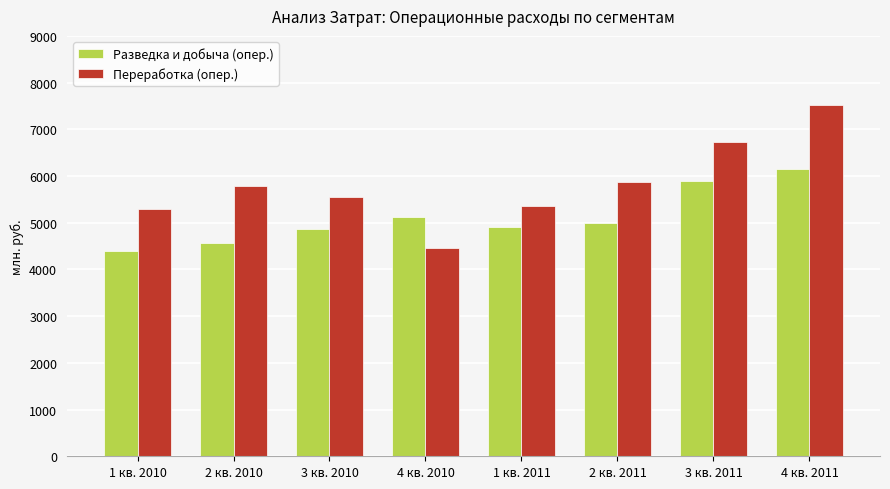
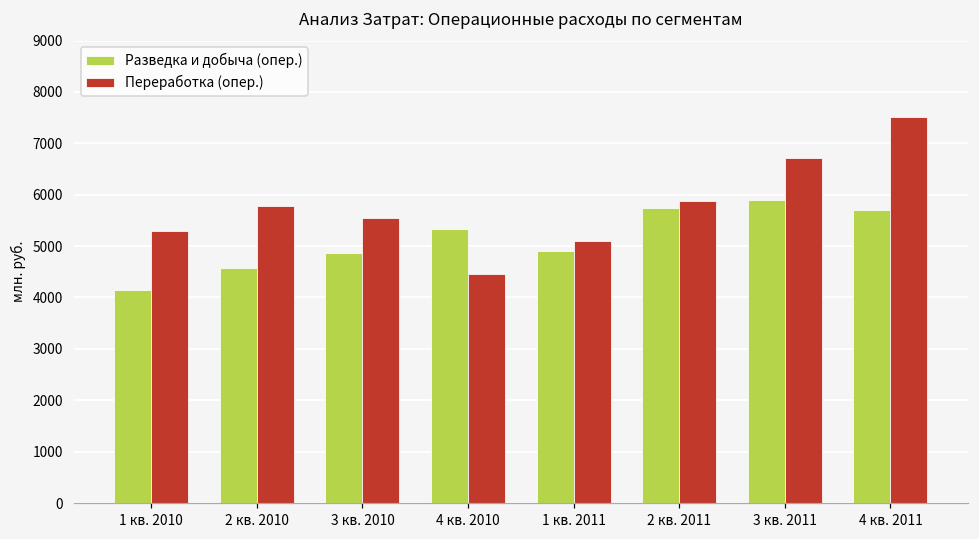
  {
    "Разведка и добыча (опер.)": {
-     "1 кв. 2010": 4400,
+     "1 кв. 2010": 4200,
      "2 кв. 2010": 4600,
      "3 кв. 2010": 4900,
-     "4 кв. 2010": 5100,
+     "4 кв. 2010": 5300,
      "1 кв. 2011": 4900,
-     "2 кв. 2011": 5000,
+     "2 кв. 2011": 5700,
      "3 кв. 2011": 5900,
-     "4 кв. 2011": 6200
+     "4 кв. 2011": 5700
    },
    "Переработка (опер.)": {
      "1 кв. 2010": 5300,
      "2 кв. 2010": 5800,
      "3 кв. 2010": 5500,
      "4 кв. 2010": 4500,
-     "1 кв. 2011": 5400,
+     "1 кв. 2011": 5100,
      "2 кв. 2011": 5900,
      "3 кв. 2011": 6700,
      "4 кв. 2011": 7500
    }
  }
